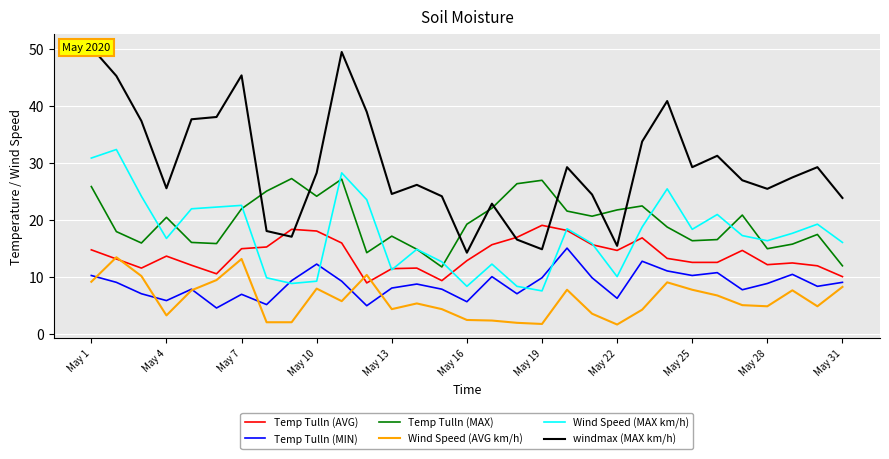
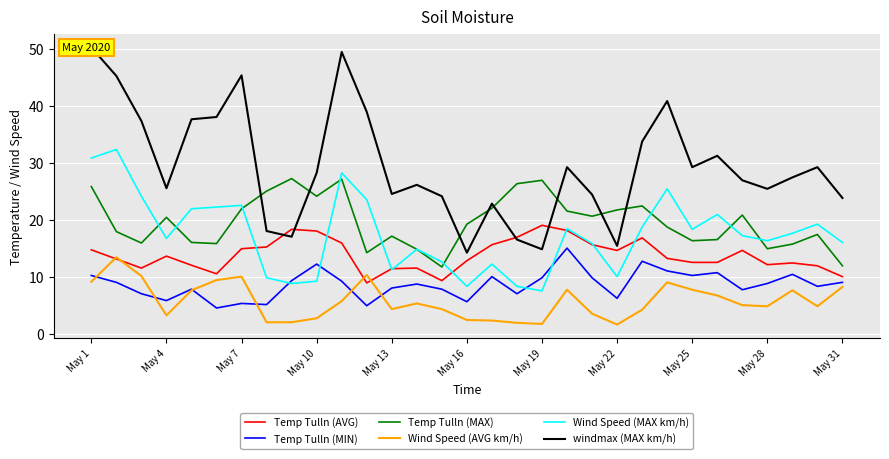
  {
    "Temp Tulln (AVG)": {
      "May 1": 15,
      "May 4": 14,
      "May 7": 15,
      "May 10": 18,
      "May 16": 13,
      "May 19": 19,
      "May 22": 15,
      "May 25": 13,
      "May 28": 12,
      "May 31": 10
    },
    "Temp Tulln (MIN)": {
      "May 1": 10,
      "May 4": 6,
-     "May 7": 7,
+     "May 7": 5,
      "May 10": 12,
      "May 13": 8,
      "May 16": 6,
      "May 19": 10,
      "May 22": 6,
      "May 25": 10,
      "May 28": 9,
      "May 31": 9
    },
    "Temp Tulln (MAX)": {
      "May 1": 26,
      "May 4": 20,
      "May 7": 22,
      "May 10": 24,
      "May 13": 17,
      "May 16": 19,
      "May 19": 27,
      "May 22": 22,
      "May 25": 16,
      "May 28": 15,
      "May 31": 12
    },
    "Wind Speed (AVG km/h)": {
      "May 1": 9,
      "May 4": 3,
-     "May 7": 13,
-     "May 10": 8,
+     "May 7": 10,
+     "May 10": 3,
      "May 13": 4,
      "May 16": 2,
      "May 19": 2,
      "May 22": 2,
      "May 25": 8,
      "May 28": 5,
      "May 31": 8
    },
    "Wind Speed (MAX km/h)": {
      "May 1": 31,
      "May 4": 17,
      "May 7": 23,
      "May 10": 9,
      "May 16": 8,
      "May 19": 8,
      "May 22": 10,
      "May 25": 18,
      "May 28": 16,
      "May 31": 16
    },
    "windmax (MAX km/h)": {
      "May 4": 26,
      "May 7": 45,
      "May 10": 28,
      "May 13": 25,
      "May 16": 14,
      "May 19": 15,
      "May 22": 15,
      "May 25": 29,
      "May 28": 25,
      "May 31": 24
    }
  }
